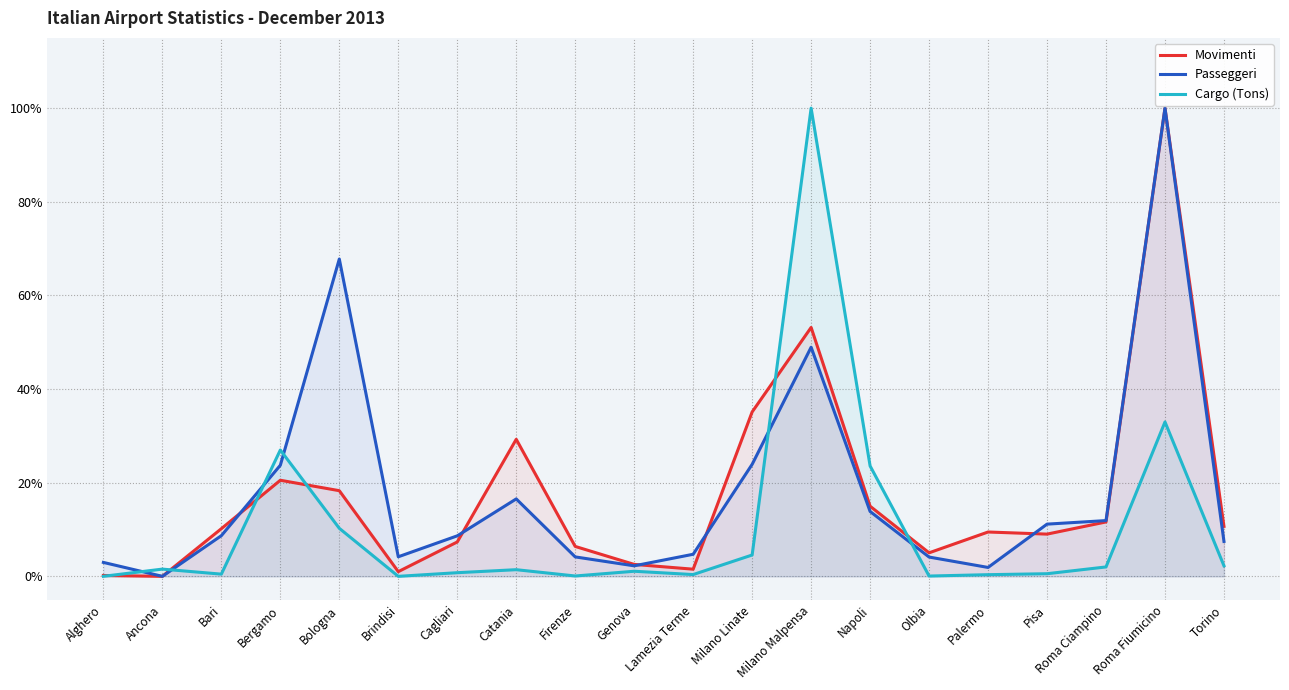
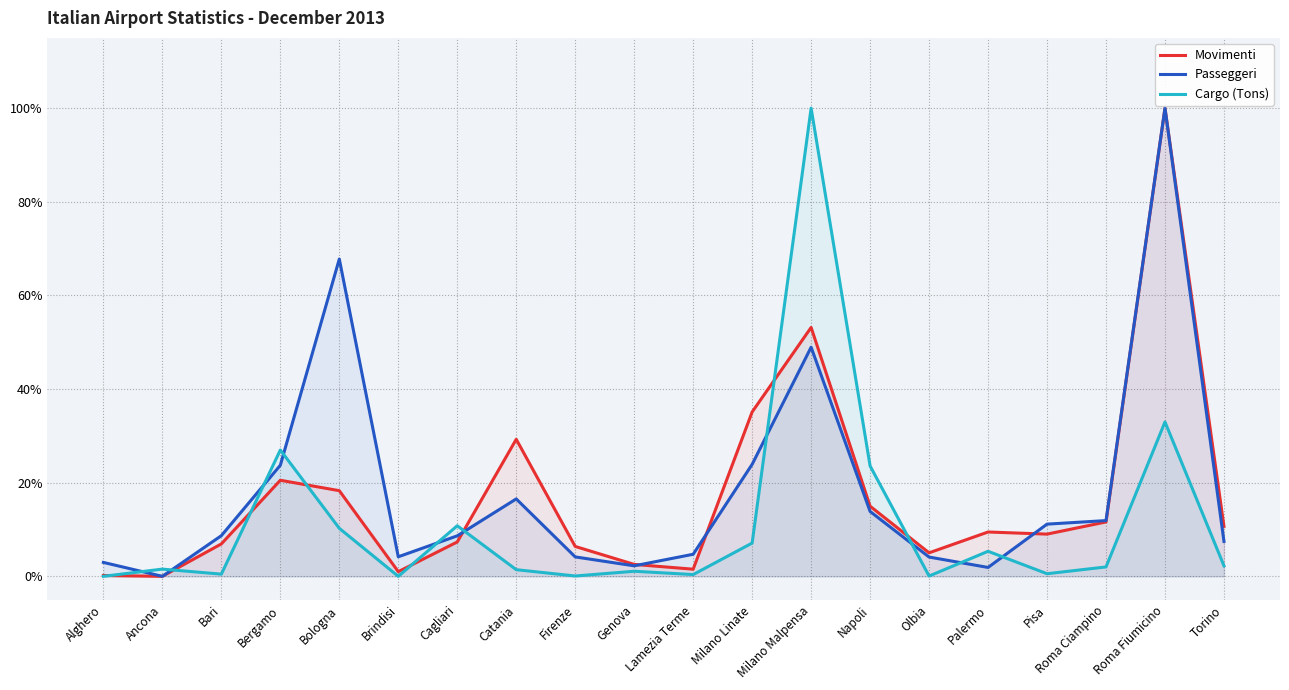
  {
    "Movimenti": {
-     "Bari": "10%",
+     "Bari": "7%",
      "Bergamo": "21%",
      "Bologna": "18%",
      "Brindisi": "1%",
      "Cagliari": "7%",
      "Catania": "29%",
      "Firenze": "6%",
      "Lamezia Terme": "2%",
      "Milano Linate": "35%",
      "Milano Malpensa": "53%",
      "Napoli": "15%",
      "Olbia": "5%",
      "Palermo": "9%",
      "Pisa": "9%",
      "Torino": "11%"
    },
    "Passeggeri": {
      "Alghero": "3%",
      "Bari": "9%",
      "Bergamo": "24%",
      "Bologna": "68%",
      "Brindisi": "4%",
      "Cagliari": "9%",
      "Catania": "17%",
      "Firenze": "4%",
      "Lamezia Terme": "5%",
      "Milano Linate": "24%",
      "Milano Malpensa": "49%",
      "Napoli": "14%",
      "Olbia": "4%",
      "Palermo": "2%",
      "Pisa": "11%",
      "Torino": "7%"
    },
    "Cargo (Tons)": {
      "Ancona": "2%",
      "Bari": "0%",
      "Bergamo": "27%",
      "Bologna": "10%",
      "Brindisi": "0%",
-     "Cagliari": "1%",
+     "Cagliari": "11%",
      "Catania": "1%",
      "Firenze": "0%",
      "Genova": "1%",
      "Lamezia Terme": "0%",
-     "Milano Linate": "5%",
+     "Milano Linate": "7%",
      "Milano Malpensa": "100%",
      "Napoli": "24%",
      "Olbia": "0%",
-     "Palermo": "0%",
+     "Palermo": "5%",
      "Pisa": "1%",
      "Roma Ciampino": "2%",
      "Roma Fiumicino": "33%",
      "Torino": "2%"
    }
  }
